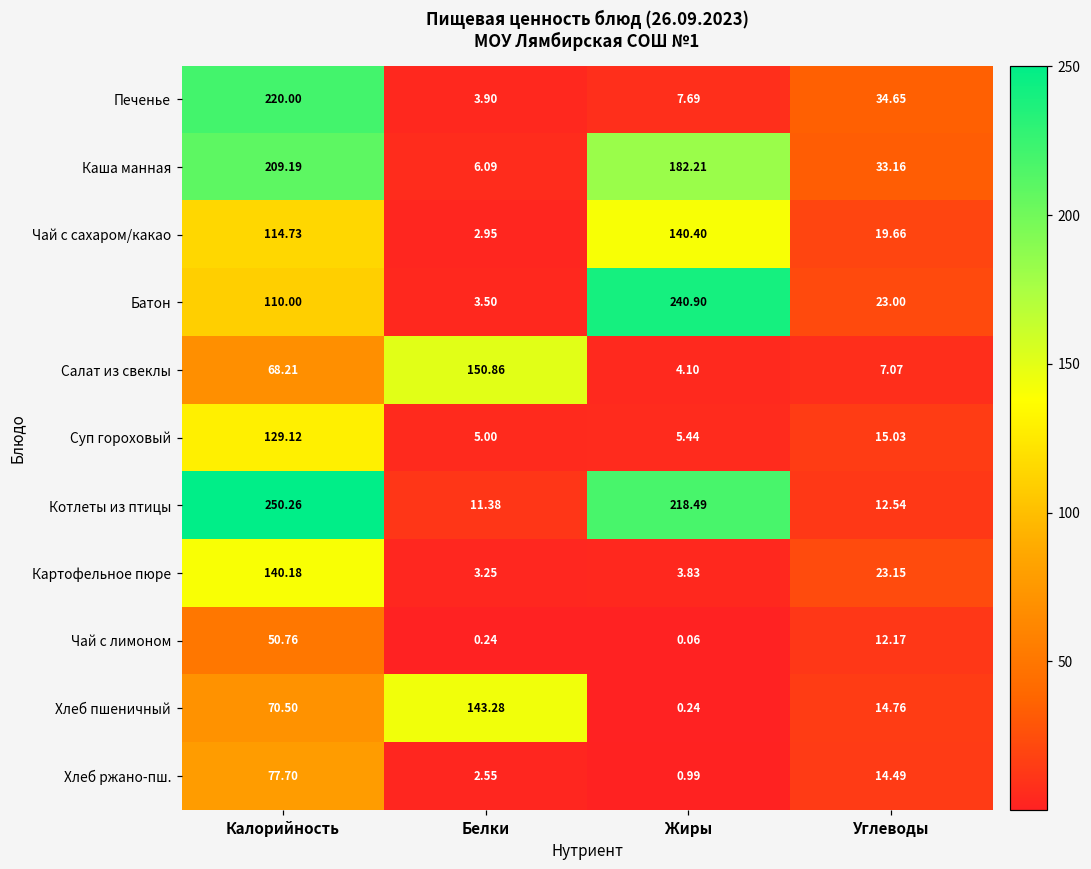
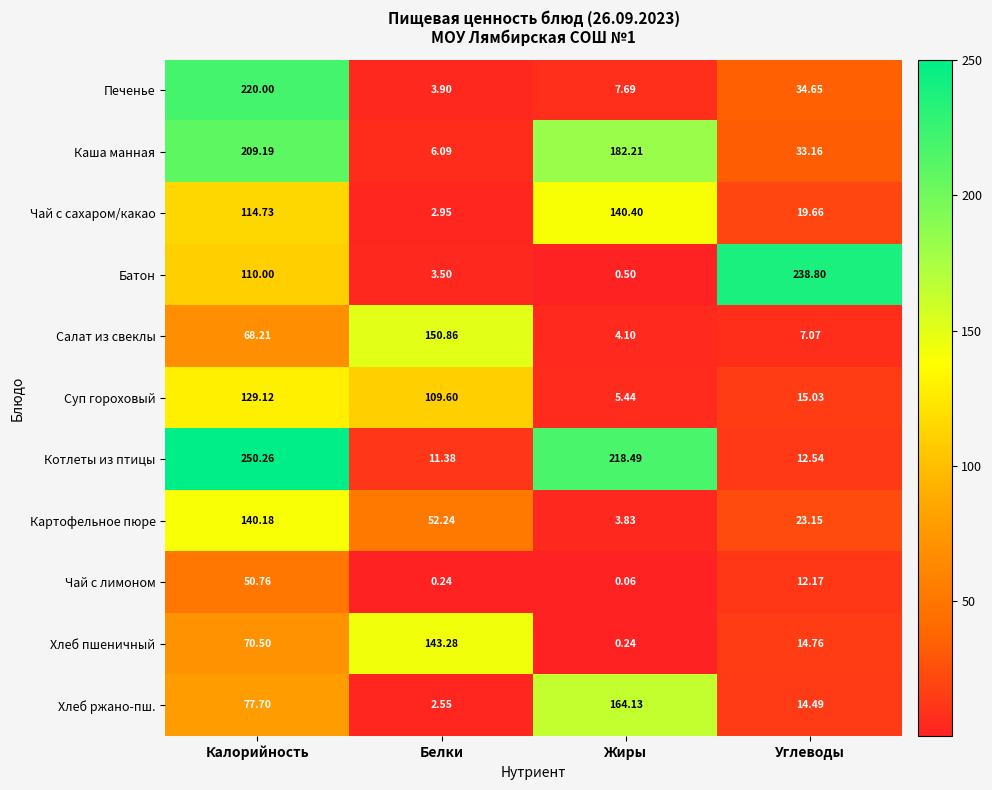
  {
    "Печенье": {
      "Калорийность": 220.00,
      "Белки": 3.90,
      "Жиры": 7.69,
      "Углеводы": 34.65
    },
    "Каша манная": {
      "Калорийность": 209.19,
      "Белки": 6.09,
      "Жиры": 182.21,
      "Углеводы": 33.16
    },
    "Чай с сахаром/какао": {
      "Калорийность": 114.73,
      "Белки": 2.95,
      "Жиры": 140.40,
      "Углеводы": 19.66
    },
    "Батон": {
      "Калорийность": 110.00,
      "Белки": 3.50,
-     "Жиры": 240.90,
-     "Углеводы": 23.00
+     "Жиры": 0.50,
+     "Углеводы": 238.80
    },
    "Салат из свеклы": {
      "Калорийность": 68.21,
      "Белки": 150.86,
      "Жиры": 4.10,
      "Углеводы": 7.07
    },
    "Суп гороховый": {
      "Калорийность": 129.12,
-     "Белки": 5.00,
+     "Белки": 109.60,
      "Жиры": 5.44,
      "Углеводы": 15.03
    },
    "Котлеты из птицы": {
      "Калорийность": 250.26,
      "Белки": 11.38,
      "Жиры": 218.49,
      "Углеводы": 12.54
    },
    "Картофельное пюре": {
      "Калорийность": 140.18,
-     "Белки": 3.25,
+     "Белки": 52.24,
      "Жиры": 3.83,
      "Углеводы": 23.15
    },
    "Чай с лимоном": {
      "Калорийность": 50.76,
      "Белки": 0.24,
      "Жиры": 0.06,
      "Углеводы": 12.17
    },
    "Хлеб пшеничный": {
      "Калорийность": 70.50,
      "Белки": 143.28,
      "Жиры": 0.24,
      "Углеводы": 14.76
    },
    "Хлеб ржано-пш.": {
      "Калорийность": 77.70,
      "Белки": 2.55,
-     "Жиры": 0.99,
+     "Жиры": 164.13,
      "Углеводы": 14.49
    }
  }
